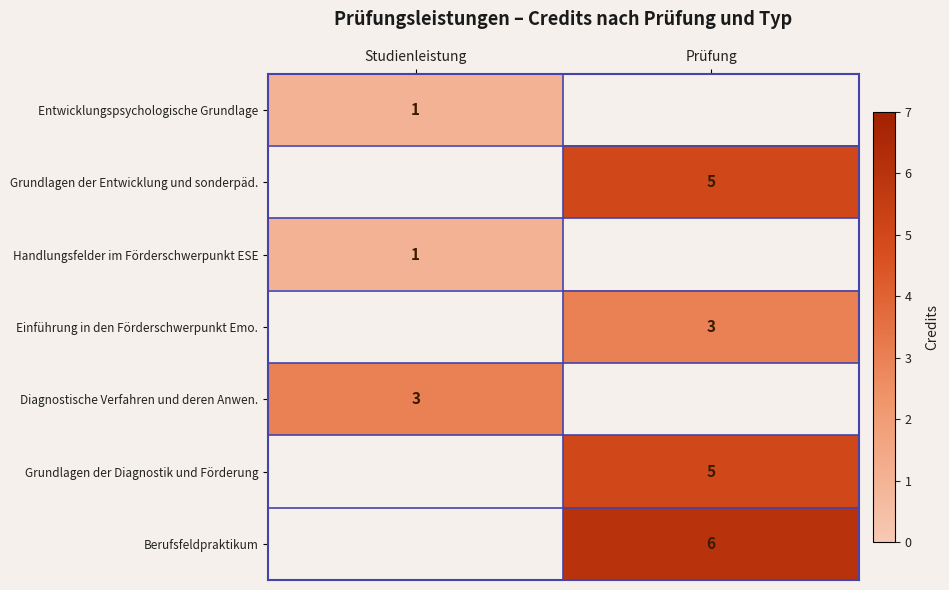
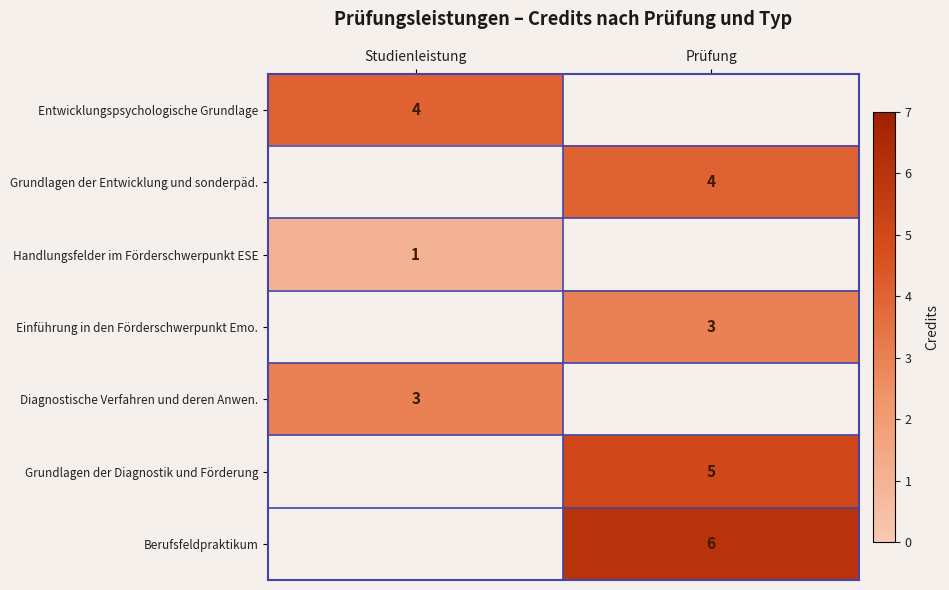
  {
    "Entwicklungspsychologische Grundlage": {
-     "Studienleistung": 1
+     "Studienleistung": 4
    },
    "Grundlagen der Entwicklung und sonderpäd.": {
-     "Prüfung": 5
+     "Prüfung": 4
    },
    "Handlungsfelder im Förderschwerpunkt ESE": {
      "Studienleistung": 1
    },
    "Einführung in den Förderschwerpunkt Emo.": {
      "Prüfung": 3
    },
    "Diagnostische Verfahren und deren Anwen.": {
      "Studienleistung": 3
    },
    "Grundlagen der Diagnostik und Förderung": {
      "Prüfung": 5
    },
    "Berufsfeldpraktikum": {
      "Prüfung": 6
    }
  }
